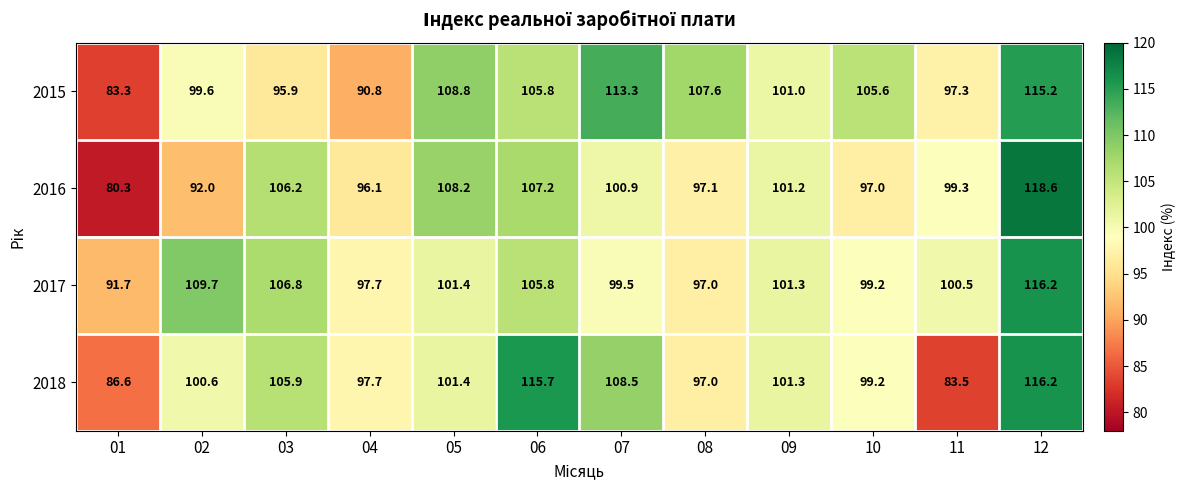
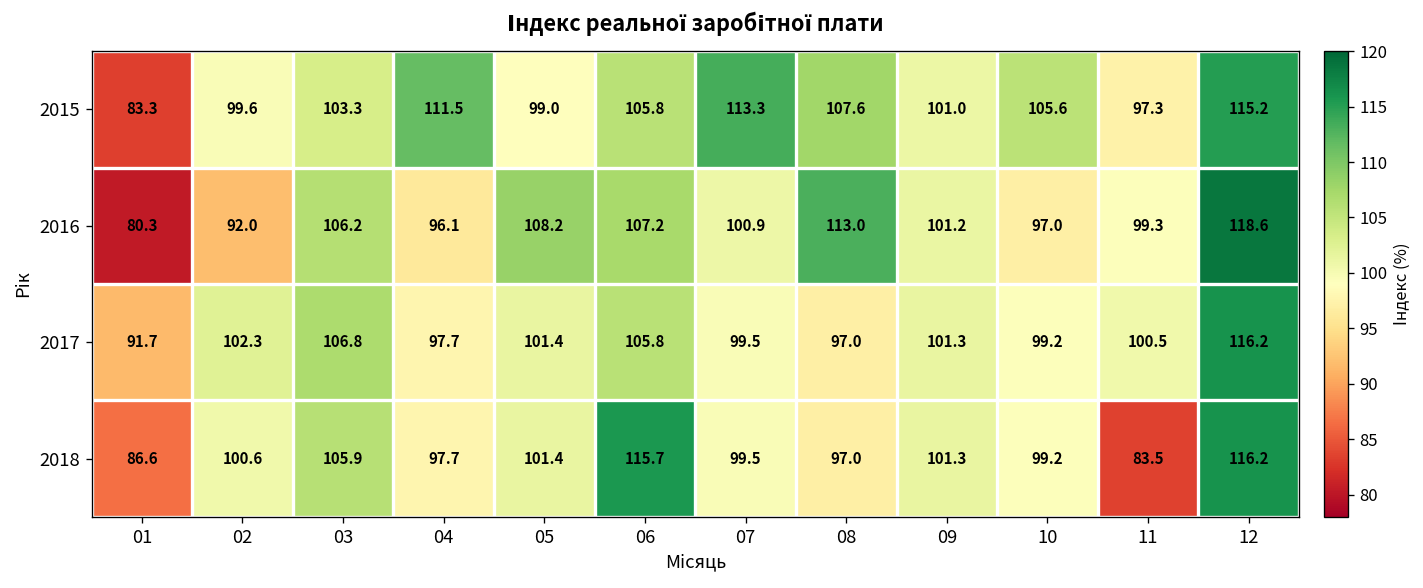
  {
    "2015": {
      "01": 83.3,
      "02": 99.6,
-     "03": 95.9,
-     "04": 90.8,
-     "05": 108.8,
+     "03": 103.3,
+     "04": 111.5,
+     "05": 99.0,
      "06": 105.8,
      "07": 113.3,
      "08": 107.6,
      "09": 101.0,
      "10": 105.6,
      "11": 97.3,
      "12": 115.2
    },
    "2016": {
      "01": 80.3,
      "02": 92.0,
      "03": 106.2,
      "04": 96.1,
      "05": 108.2,
      "06": 107.2,
      "07": 100.9,
-     "08": 97.1,
+     "08": 113.0,
      "09": 101.2,
      "10": 97.0,
      "11": 99.3,
      "12": 118.6
    },
    "2017": {
      "01": 91.7,
-     "02": 109.7,
+     "02": 102.3,
      "03": 106.8,
      "04": 97.7,
      "05": 101.4,
      "06": 105.8,
      "07": 99.5,
      "08": 97.0,
      "09": 101.3,
      "10": 99.2,
      "11": 100.5,
      "12": 116.2
    },
    "2018": {
      "01": 86.6,
      "02": 100.6,
      "03": 105.9,
      "04": 97.7,
      "05": 101.4,
      "06": 115.7,
-     "07": 108.5,
+     "07": 99.5,
      "08": 97.0,
      "09": 101.3,
      "10": 99.2,
      "11": 83.5,
      "12": 116.2
    }
  }
